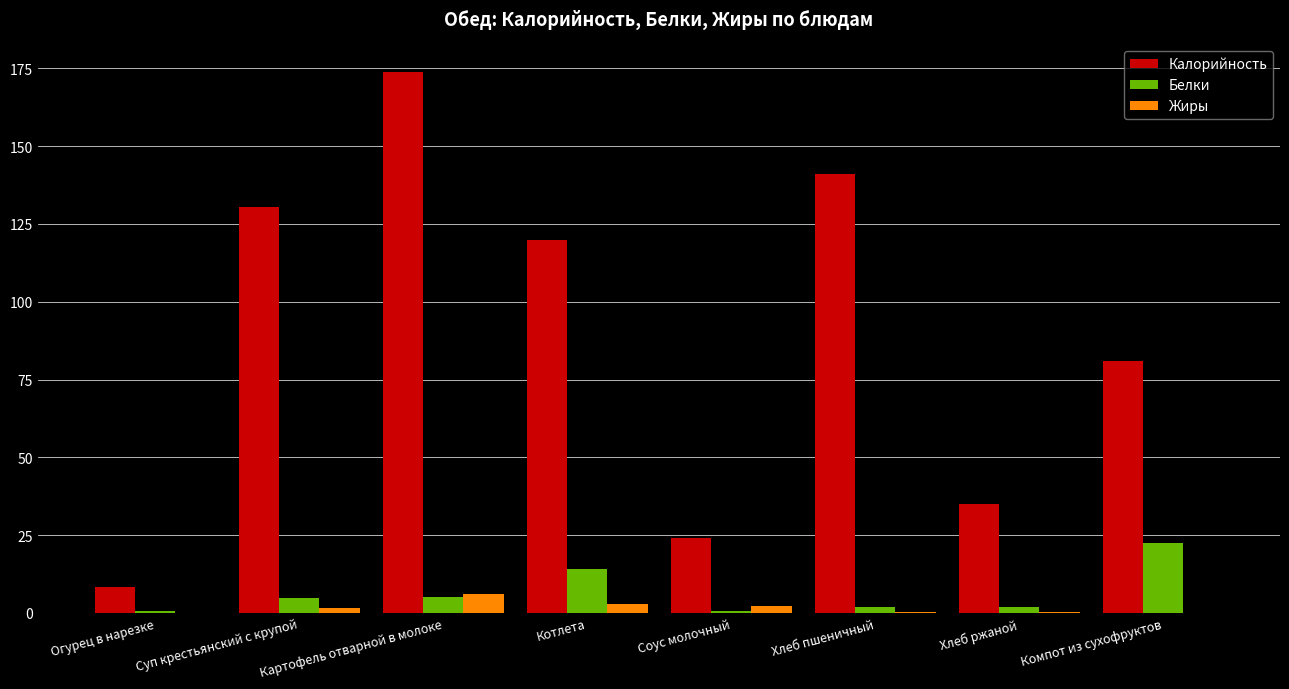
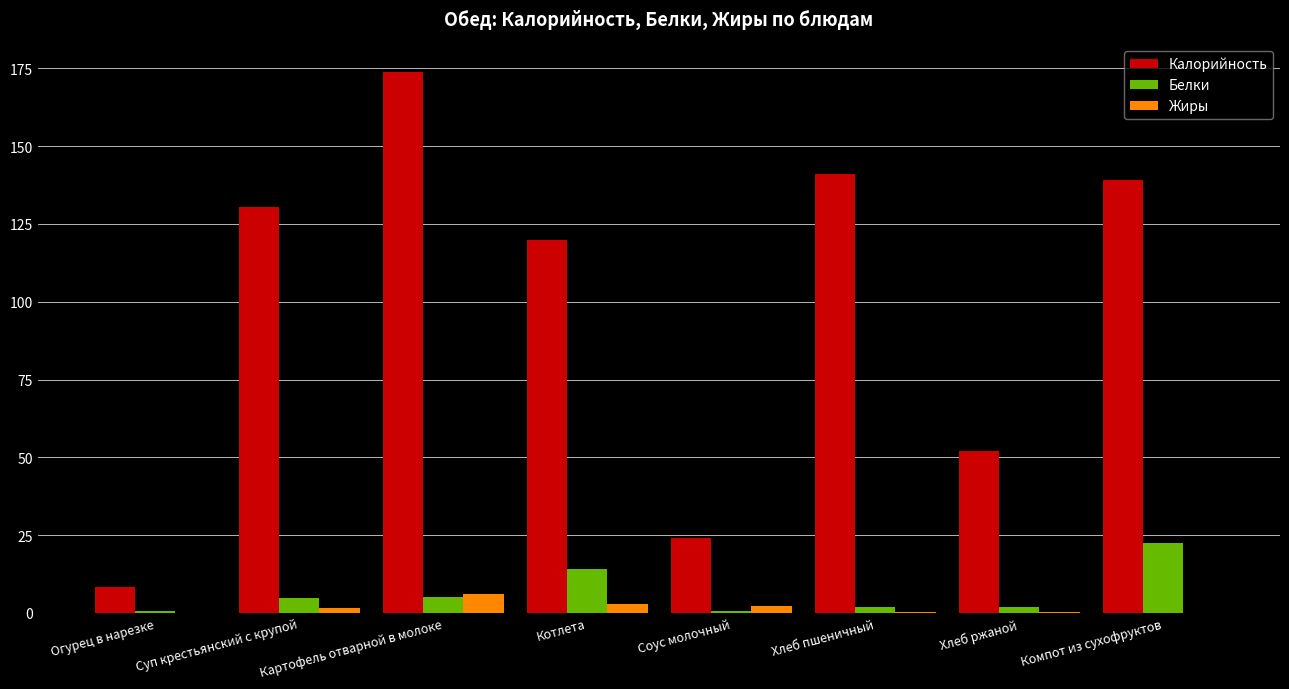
  {
    "Калорийность": {
      "Огурец в нарезке": 9,
      "Суп крестьянский с крупой": 130,
      "Картофель отварной в молоке": 174,
      "Котлета": 120,
      "Соус молочный": 24,
      "Хлеб пшеничный": 141,
-     "Хлеб ржаной": 35,
-     "Компот из сухофруктов": 81
+     "Хлеб ржаной": 52,
+     "Компот из сухофруктов": 139
    },
    "Белки": {
      "Суп крестьянский с крупой": 5,
      "Картофель отварной в молоке": 5,
      "Котлета": 14,
      "Хлеб пшеничный": 2,
      "Хлеб ржаной": 2,
      "Компот из сухофруктов": 22
    },
    "Жиры": {
      "Суп крестьянский с крупой": 2,
      "Картофель отварной в молоке": 6,
      "Котлета": 3,
      "Соус молочный": 2,
      "Компот из сухофруктов": 0
    }
  }
